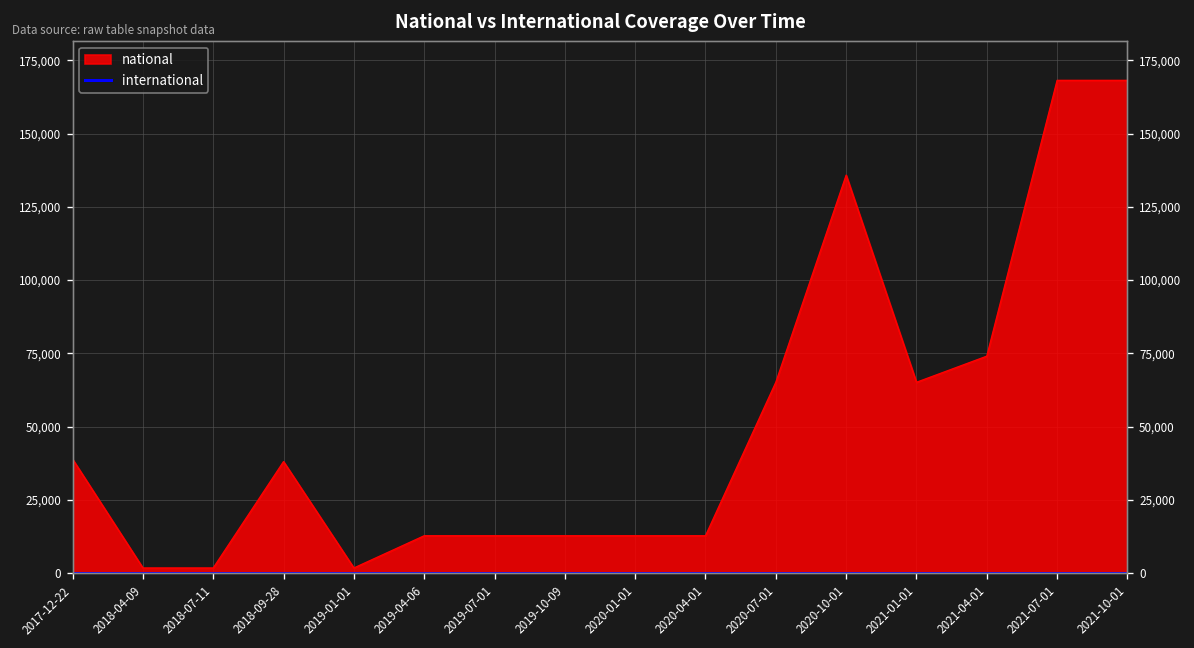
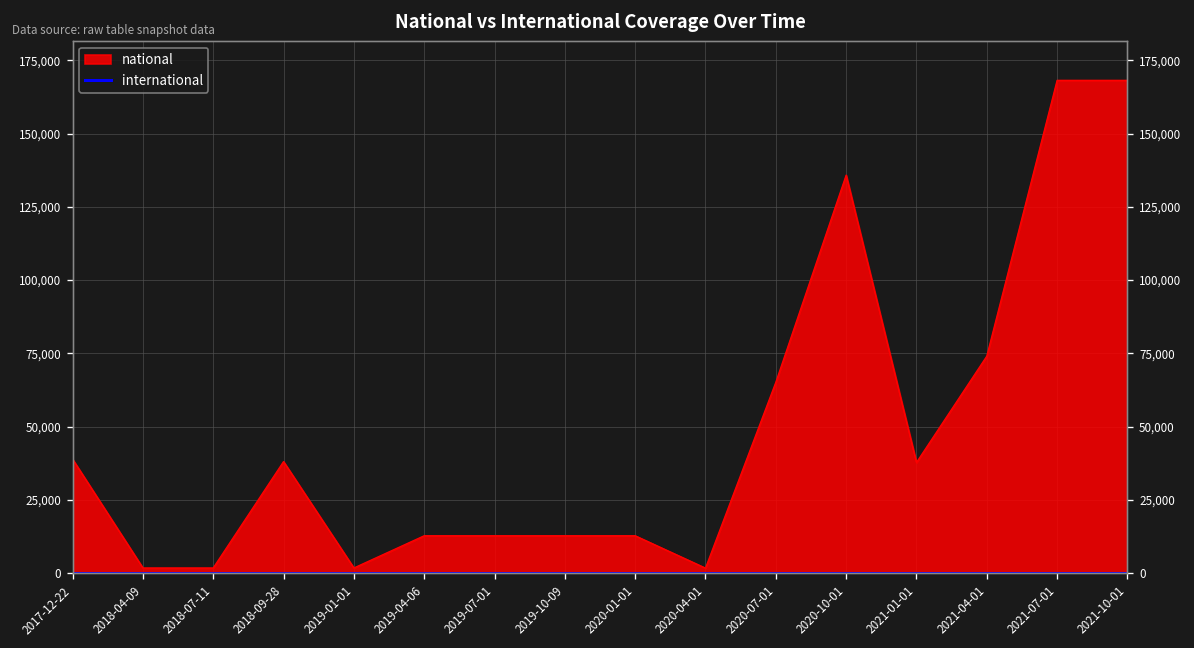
  {
    "national": {
      "2017-12-22": "39,000",
      "2018-04-09": "2,000",
      "2018-07-11": "2,000",
      "2018-09-28": "38,000",
      "2019-01-01": "2,000",
      "2019-04-06": "13,000",
      "2019-07-01": "13,000",
      "2019-10-09": "13,000",
      "2020-01-01": "13,000",
-     "2020-04-01": "13,000",
+     "2020-04-01": "2,000",
      "2020-07-01": "65,000",
      "2020-10-01": "136,000",
-     "2021-01-01": "65,000",
+     "2021-01-01": "38,000",
      "2021-04-01": "74,000",
      "2021-07-01": "168,000",
      "2021-10-01": "168,000"
    },
    "international": {
      "2017-12-22": "0",
      "2018-04-09": "0",
      "2018-07-11": "0",
      "2018-09-28": "0",
      "2019-01-01": "0",
      "2019-04-06": "0",
      "2019-07-01": "0",
      "2019-10-09": "0",
      "2020-01-01": "0",
      "2020-04-01": "0",
      "2020-07-01": "0",
      "2020-10-01": "0",
      "2021-01-01": "0",
      "2021-04-01": "0",
      "2021-07-01": "0",
      "2021-10-01": "0"
    }
  }
